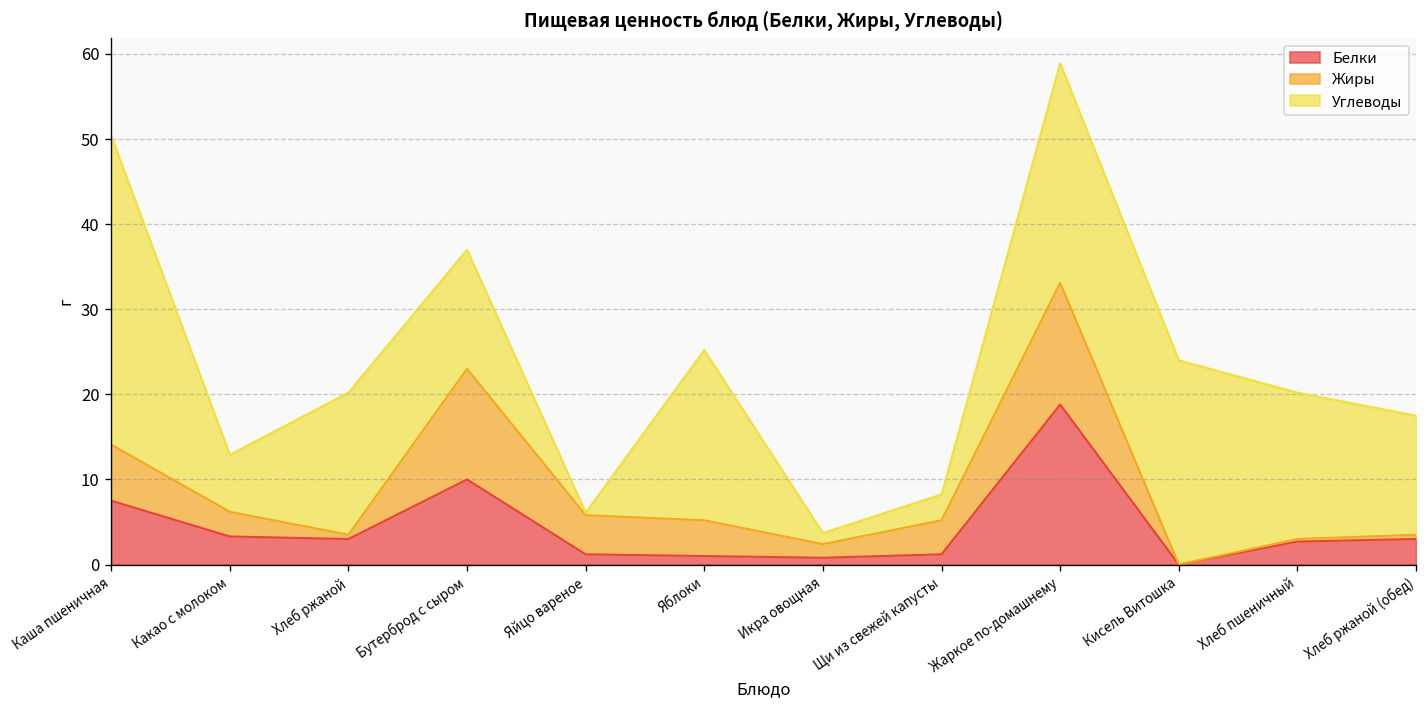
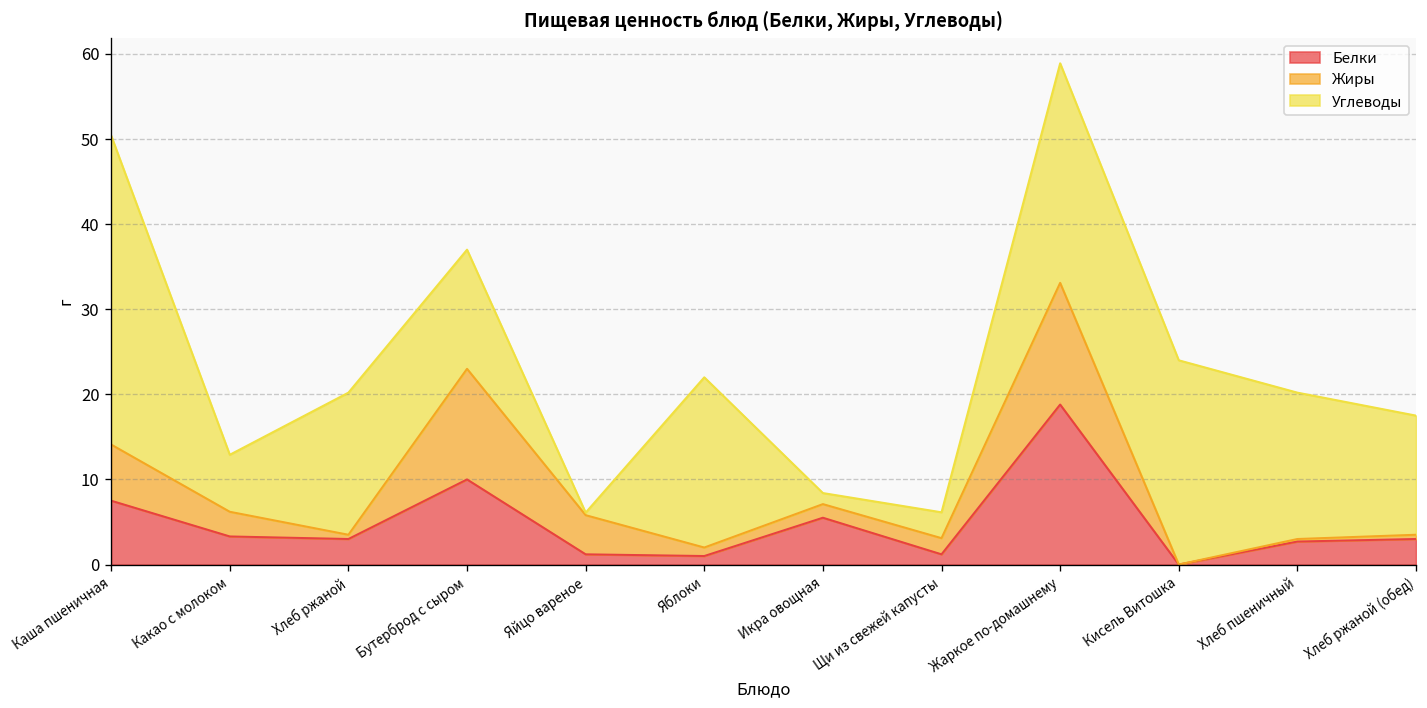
  {
    "Белки": {
      "Каша пшеничная": 8,
      "Какао с молоком": 3,
      "Хлеб ржаной": 3,
      "Бутерброд с сыром": 10,
      "Яйцо вареное": 1,
      "Яблоки": 1,
-     "Икра овощная": 1,
+     "Икра овощная": 6,
      "Щи из свежей капусты": 1,
      "Жаркое по-домашнему": 19,
      "Хлеб ржаной (обед)": 3
    },
    "Жиры": {
      "Каша пшеничная": 7,
      "Какао с молоком": 3,
      "Хлеб ржаной": 1,
      "Бутерброд с сыром": 13,
-     "Яблоки": 4,
+     "Яблоки": 1,
      "Икра овощная": 2,
-     "Щи из свежей капусты": 4,
+     "Щи из свежей капусты": 2,
      "Жаркое по-домашнему": 14,
      "Хлеб ржаной (обед)": 1
    },
    "Углеводы": {
      "Каша пшеничная": 36,
      "Какао с молоком": 7,
      "Хлеб ржаной": 17,
      "Бутерброд с сыром": 14,
      "Яблоки": 20,
      "Икра овощная": 1,
      "Щи из свежей капусты": 3,
      "Жаркое по-домашнему": 26,
      "Кисель Витошка": 24,
      "Хлеб пшеничный": 17,
      "Хлеб ржаной (обед)": 14
    }
  }
